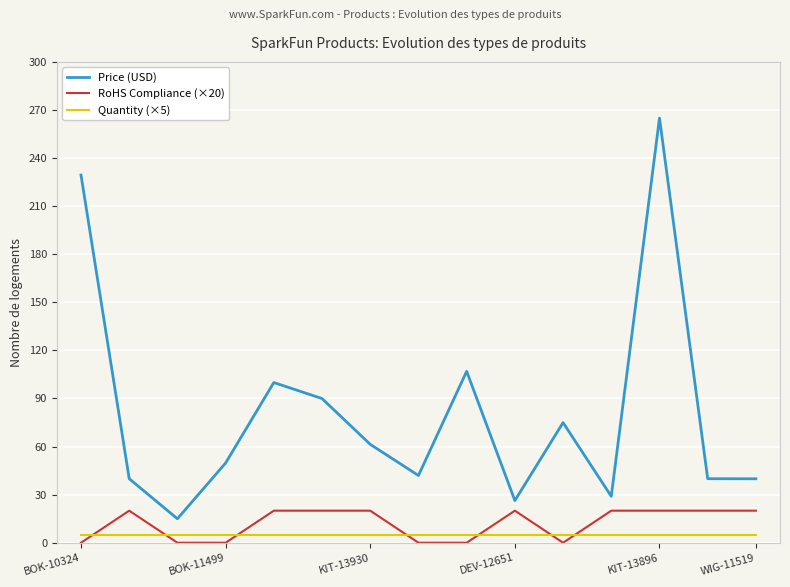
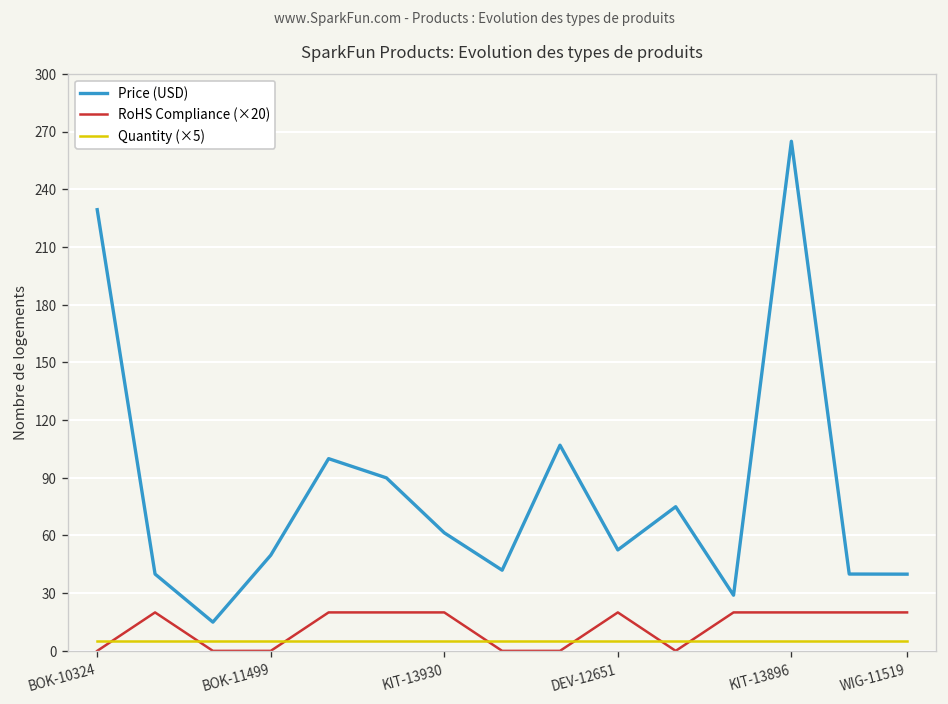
  {
    "Price (USD)": {
      "BOK-10324": 229,
      "BOK-11499": 50,
      "KIT-13930": 61,
-     "DEV-12651": 26,
+     "DEV-12651": 53,
      "KIT-13896": 265,
      "WIG-11519": 40
    },
    "RoHS Compliance (×20)": {
      "BOK-10324": 0,
      "BOK-11499": 0,
      "KIT-13930": 20,
      "DEV-12651": 20,
      "KIT-13896": 20,
      "WIG-11519": 20
    },
    "Quantity (×5)": {
      "BOK-10324": 5,
      "BOK-11499": 5,
      "KIT-13930": 5,
      "DEV-12651": 5,
      "KIT-13896": 5,
      "WIG-11519": 5
    }
  }
